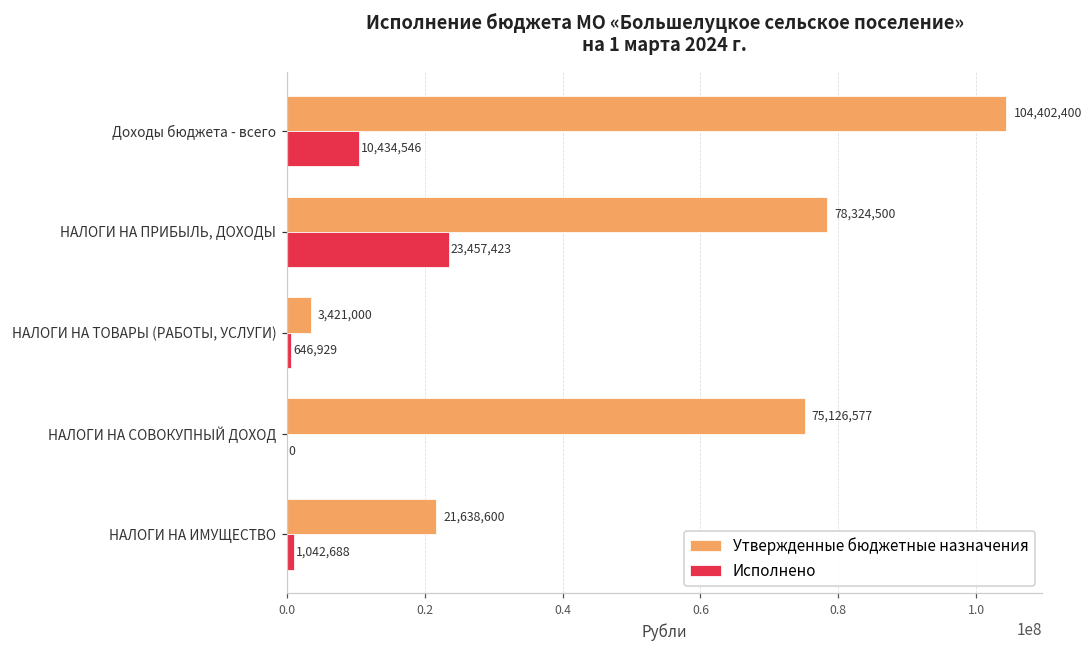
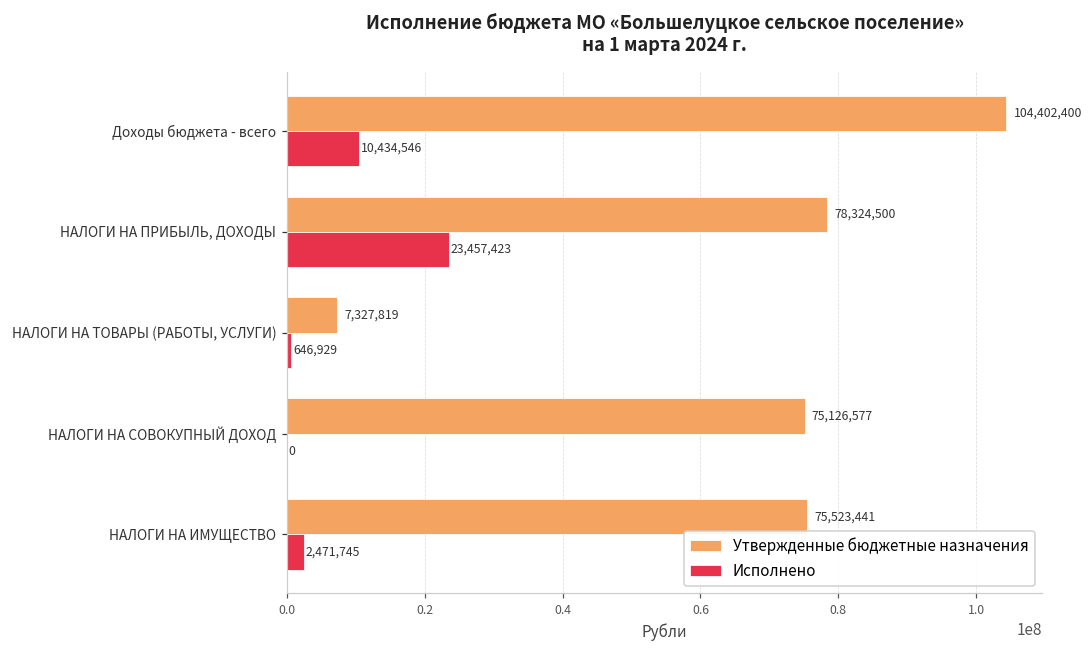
  {
    "Утвержденные бюджетные назначения": {
      "Доходы бюджета - всего": "104,402,400",
      "НАЛОГИ НА ПРИБЫЛЬ, ДОХОДЫ": "78,324,500",
-     "НАЛОГИ НА ТОВАРЫ (РАБОТЫ, УСЛУГИ)": "3,421,000",
+     "НАЛОГИ НА ТОВАРЫ (РАБОТЫ, УСЛУГИ)": "7,327,819",
      "НАЛОГИ НА СОВОКУПНЫЙ ДОХОД": "75,126,577",
-     "НАЛОГИ НА ИМУЩЕСТВО": "21,638,600"
+     "НАЛОГИ НА ИМУЩЕСТВО": "75,523,441"
    },
    "Исполнено": {
      "Доходы бюджета - всего": "10,434,546",
      "НАЛОГИ НА ПРИБЫЛЬ, ДОХОДЫ": "23,457,423",
      "НАЛОГИ НА ТОВАРЫ (РАБОТЫ, УСЛУГИ)": "646,929",
      "НАЛОГИ НА СОВОКУПНЫЙ ДОХОД": "0",
-     "НАЛОГИ НА ИМУЩЕСТВО": "1,042,688"
+     "НАЛОГИ НА ИМУЩЕСТВО": "2,471,745"
    }
  }
